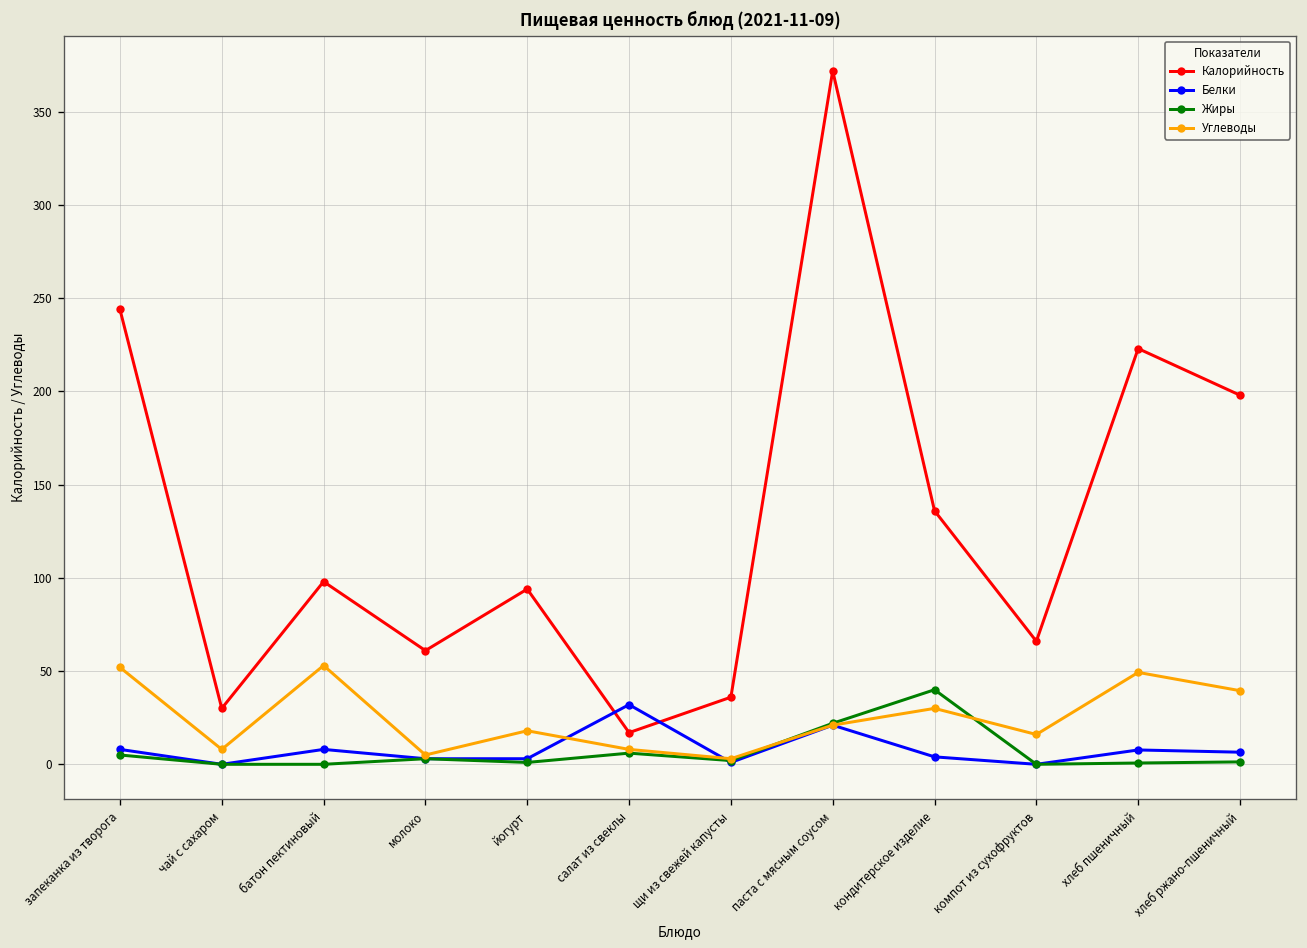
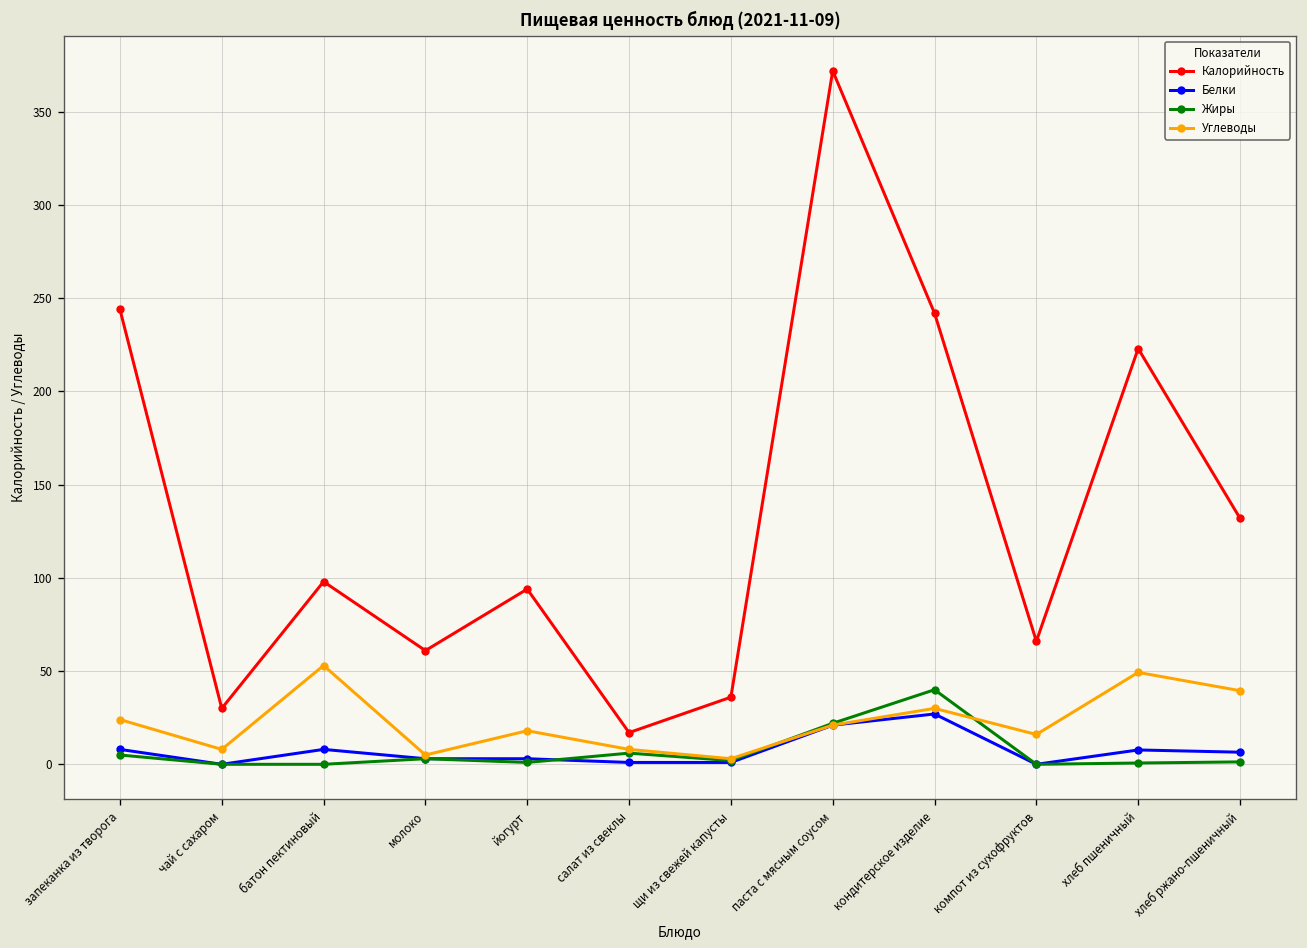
  {
    "Калорийность": {
      "запеканка из творога": 244,
      "чай с сахаром": 30,
      "батон пектиновый": 98,
      "молоко": 61,
      "йогурт": 94,
      "салат из свеклы": 17,
      "щи из свежей капусты": 36,
      "паста с мясным соусом": 372,
-     "кондитерское изделие": 136,
+     "кондитерское изделие": 242,
      "компот из сухофруктов": 66,
      "хлеб пшеничный": 223,
-     "хлеб ржано-пшеничный": 198
+     "хлеб ржано-пшеничный": 132
    },
    "Белки": {
      "запеканка из творога": 8,
      "батон пектиновый": 8,
      "йогурт": 3,
-     "салат из свеклы": 32,
-     "кондитерское изделие": 4,
+     "салат из свеклы": 1,
+     "кондитерское изделие": 27,
      "хлеб пшеничный": 8,
      "хлеб ржано-пшеничный": 7
    },
    "Жиры": {
      "запеканка из творога": 5,
      "батон пектиновый": 0,
      "йогурт": 1,
      "салат из свеклы": 6,
      "кондитерское изделие": 40,
      "хлеб пшеничный": 1,
      "хлеб ржано-пшеничный": 1
    },
    "Углеводы": {
-     "запеканка из творога": 52,
+     "запеканка из творога": 24,
      "чай с сахаром": 8,
      "батон пектиновый": 53,
      "молоко": 5,
      "йогурт": 18,
      "салат из свеклы": 8,
      "кондитерское изделие": 30,
      "компот из сухофруктов": 16,
      "хлеб пшеничный": 49,
      "хлеб ржано-пшеничный": 40
    }
  }
